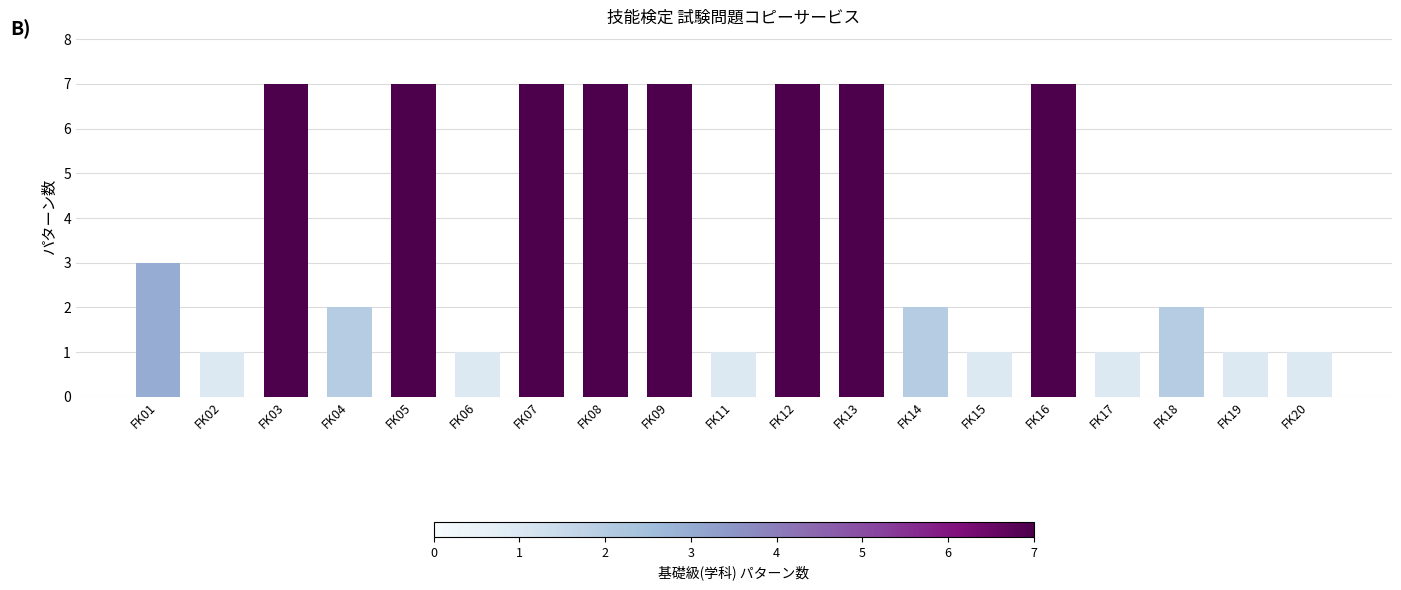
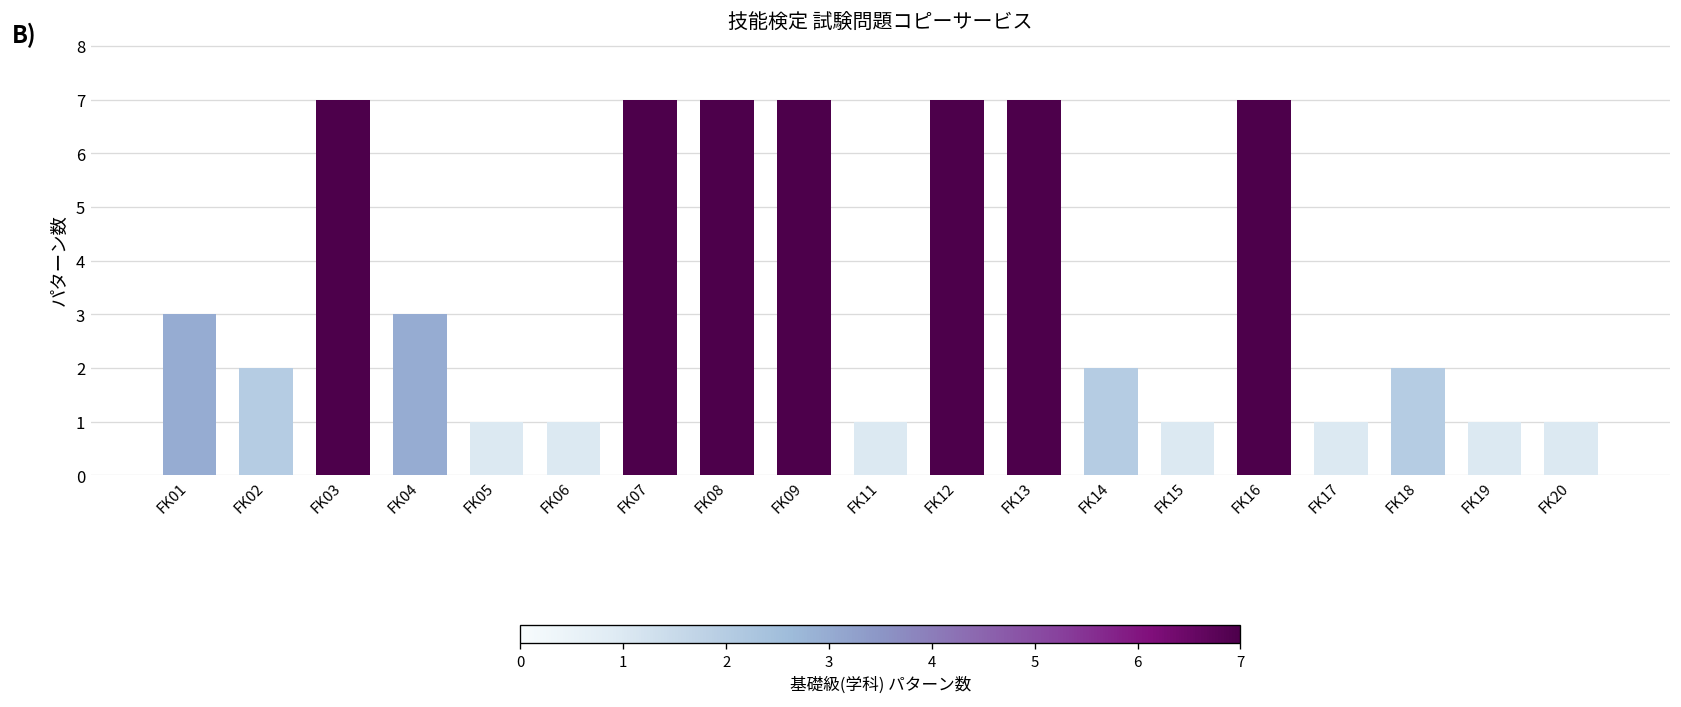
  {
    "FK01": 3,
-   "FK02": 1,
+   "FK02": 2,
    "FK03": 7,
-   "FK04": 2,
-   "FK05": 7,
+   "FK04": 3,
+   "FK05": 1,
    "FK06": 1,
    "FK07": 7,
    "FK08": 7,
    "FK09": 7,
    "FK11": 1,
    "FK12": 7,
    "FK13": 7,
    "FK14": 2,
    "FK15": 1,
    "FK16": 7,
    "FK17": 1,
    "FK18": 2,
    "FK19": 1,
    "FK20": 1
  }
